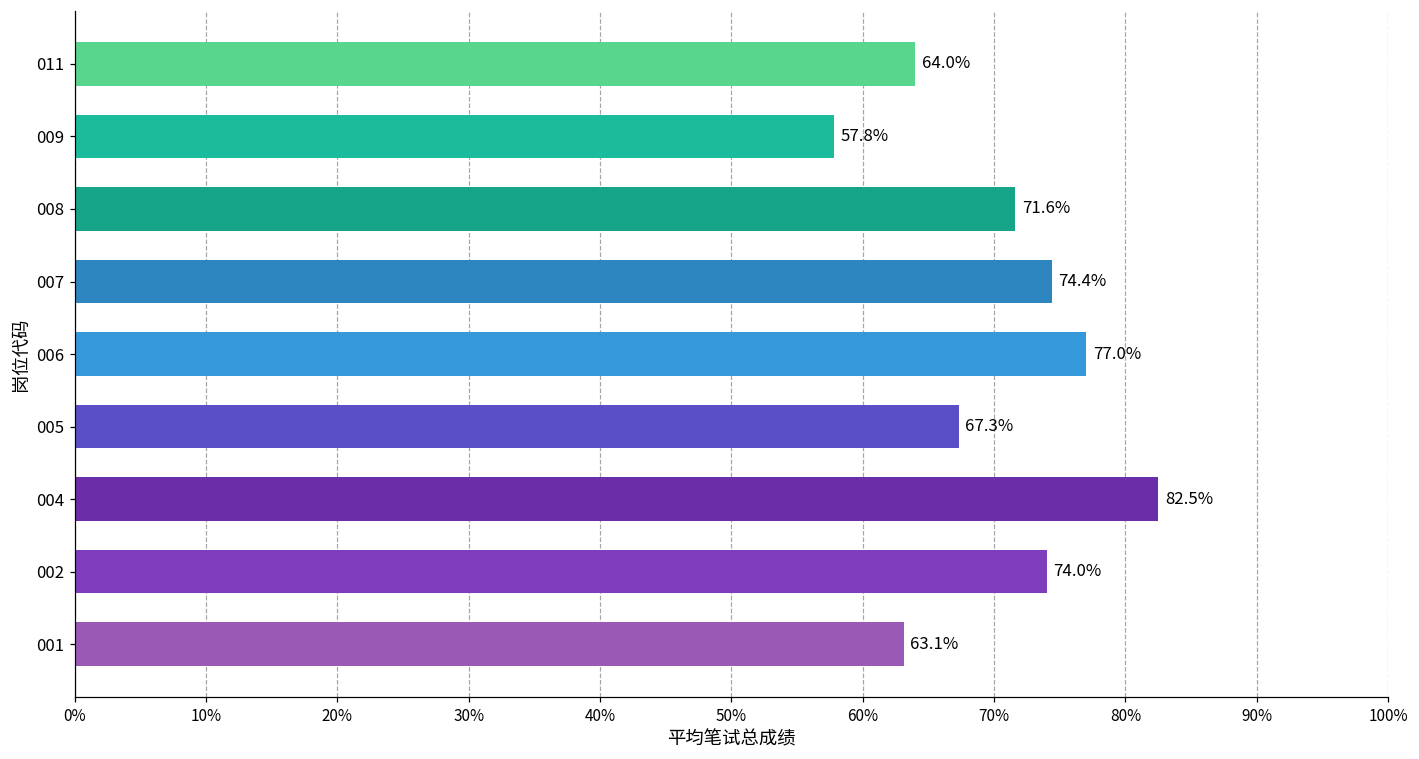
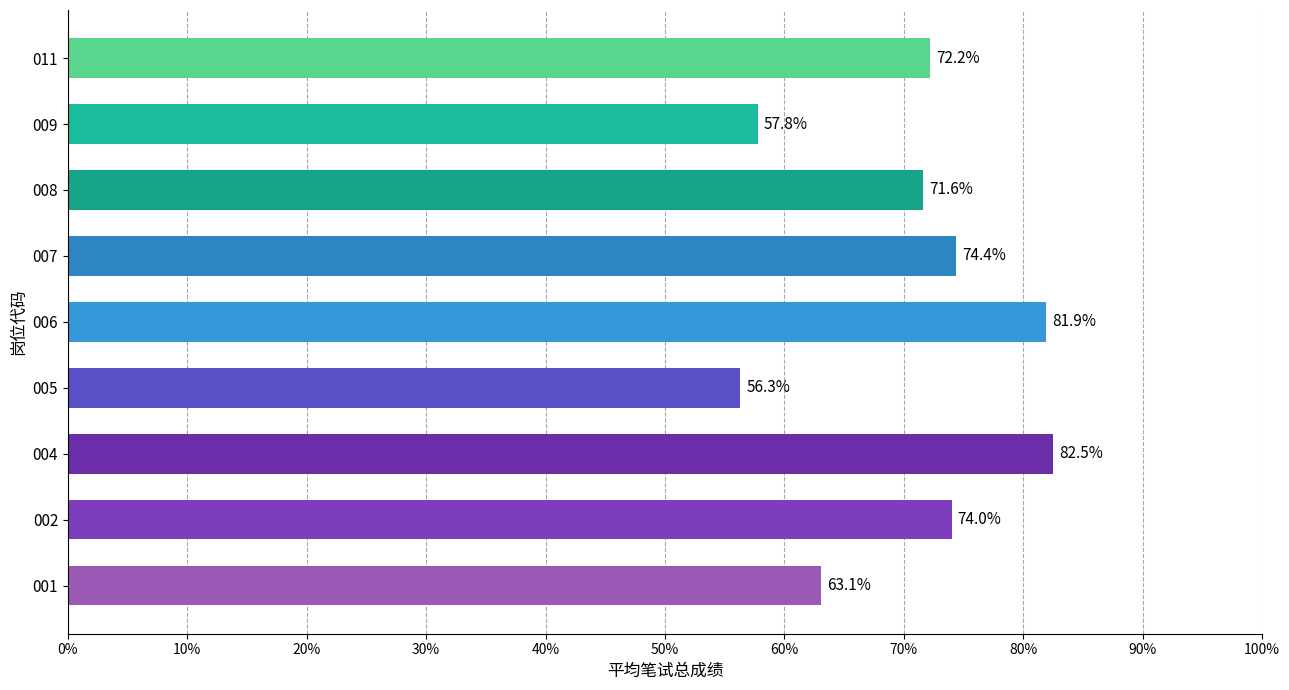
  {
-   "011": "64.0%",
+   "011": "72.2%",
    "009": "57.8%",
    "008": "71.6%",
    "007": "74.4%",
-   "006": "77.0%",
-   "005": "67.3%",
+   "006": "81.9%",
+   "005": "56.3%",
    "004": "82.5%",
    "002": "74.0%",
    "001": "63.1%"
  }
